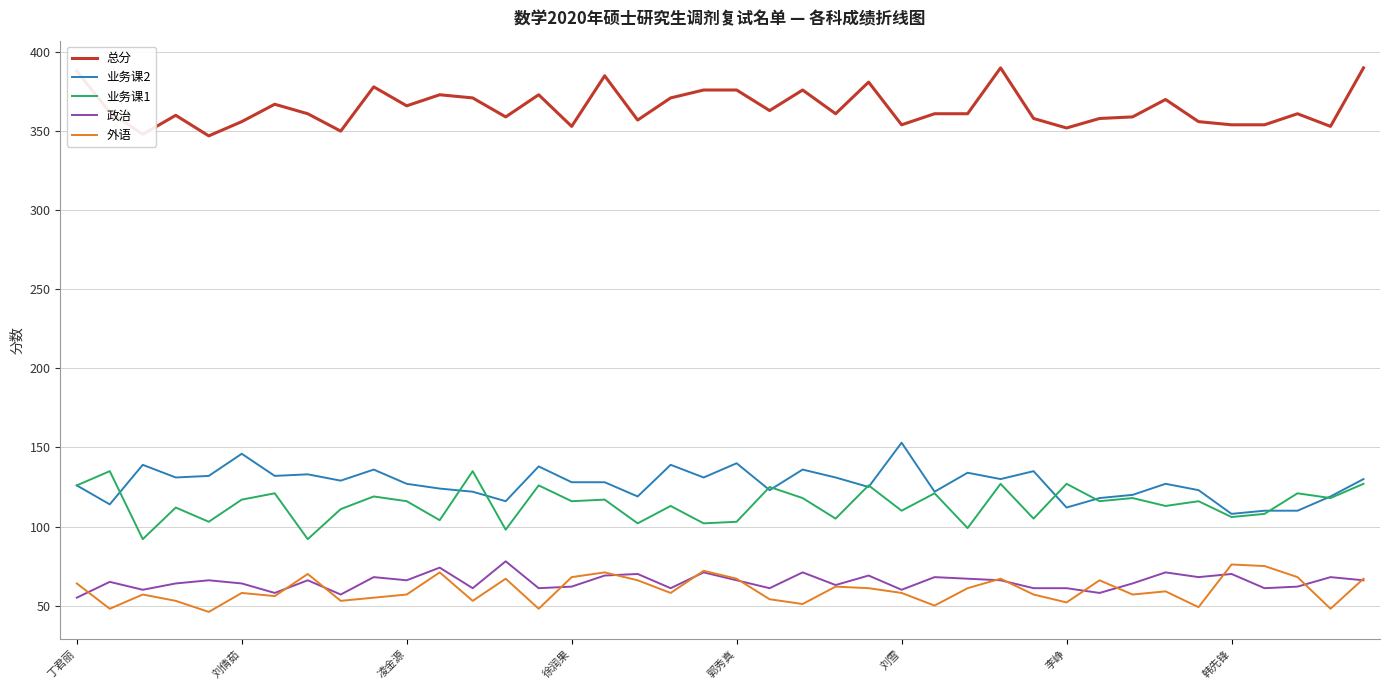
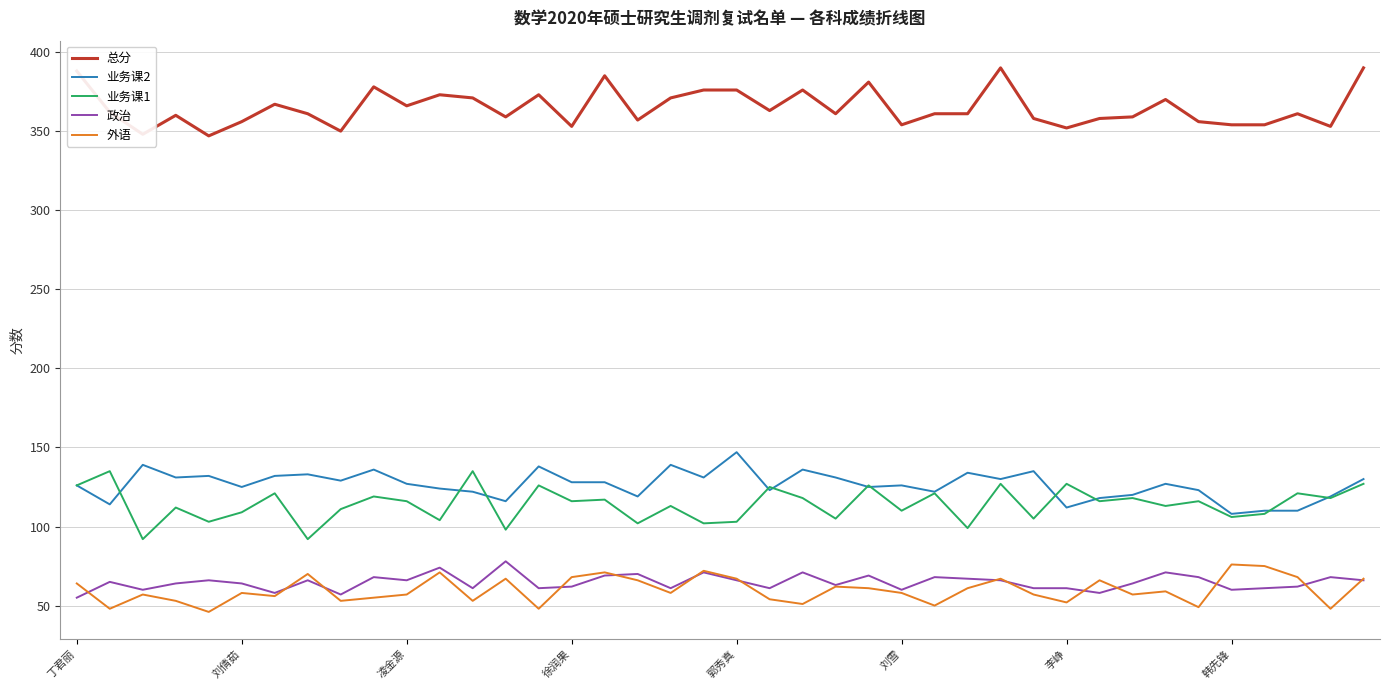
  {
    "总分": {
      "刘倩茹": 356,
      "凌金源": 366,
      "徐润果": 353,
      "郭秀真": 376,
      "刘雪": 354,
      "李峥": 352,
      "韩先锋": 354
    },
    "业务课2": {
-     "刘倩茹": 146,
+     "刘倩茹": 125,
      "凌金源": 127,
      "徐润果": 128,
-     "郭秀真": 140,
-     "刘雪": 153,
+     "郭秀真": 147,
+     "刘雪": 126,
      "李峥": 112,
      "韩先锋": 108
    },
    "业务课1": {
-     "刘倩茹": 117,
+     "刘倩茹": 109,
      "凌金源": 116,
      "徐润果": 116,
      "郭秀真": 103,
      "刘雪": 110,
      "李峥": 127,
      "韩先锋": 106
    },
    "政治": {
      "丁君丽": 55,
      "刘倩茹": 64,
      "凌金源": 66,
      "徐润果": 62,
      "刘雪": 60,
      "李峥": 61,
-     "韩先锋": 70
+     "韩先锋": 60
    },
    "外语": {
      "丁君丽": 64,
      "刘倩茹": 58,
      "凌金源": 57,
      "徐润果": 68,
      "刘雪": 58,
      "李峥": 52,
      "韩先锋": 76
    }
  }
